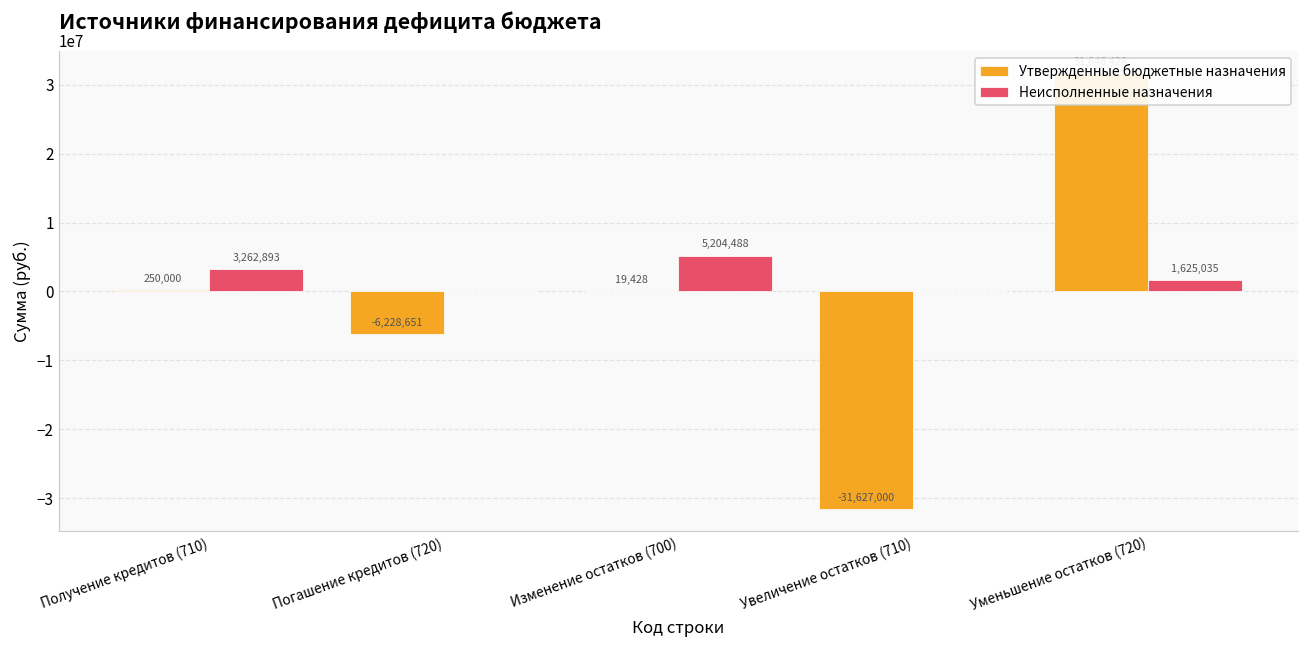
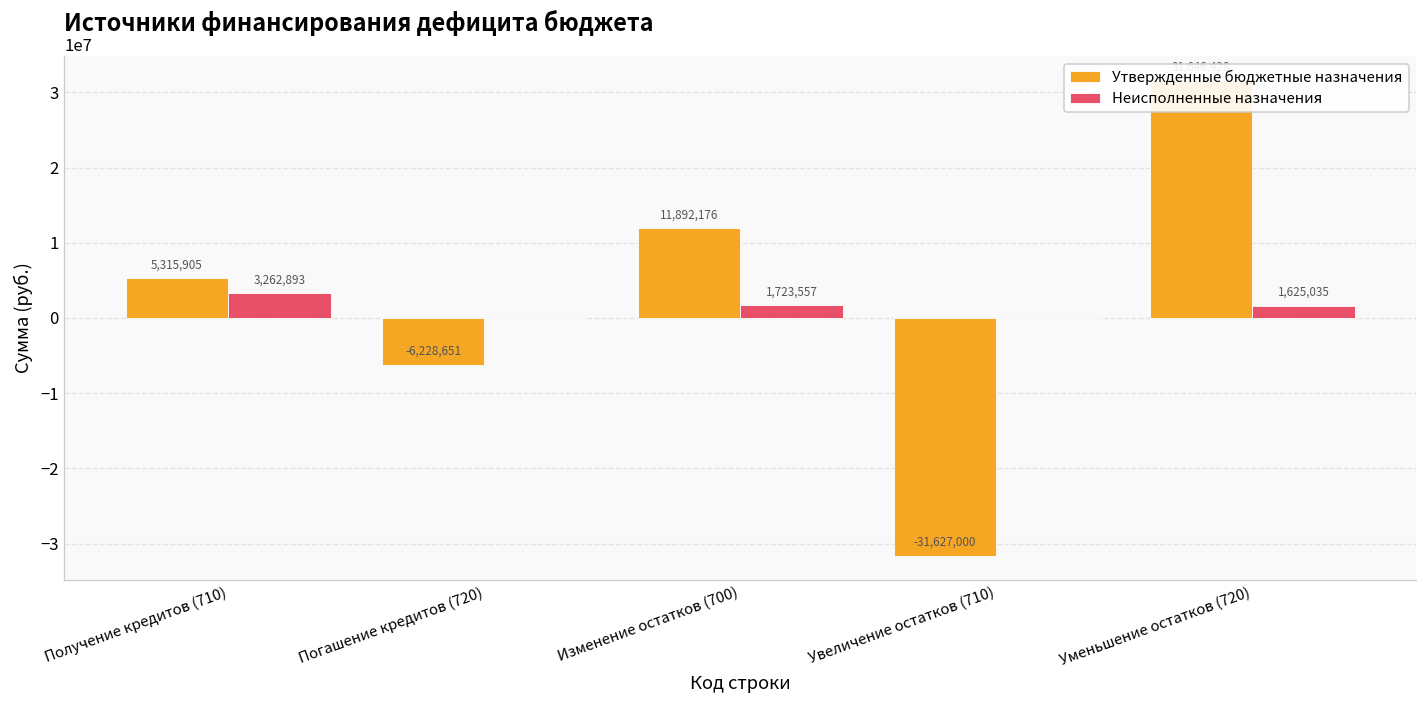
  {
    "Утвержденные бюджетные назначения": {
-     "Получение кредитов (710)": "250,000",
+     "Получение кредитов (710)": "5,315,905",
      "Погашение кредитов (720)": "-6,228,651",
-     "Изменение остатков (700)": "19,428",
+     "Изменение остатков (700)": "11,892,176",
      "Увеличение остатков (710)": "-31,627,000"
    },
    "Неисполненные назначения": {
      "Получение кредитов (710)": "3,262,893",
-     "Изменение остатков (700)": "5,204,488",
+     "Изменение остатков (700)": "1,723,557",
      "Уменьшение остатков (720)": "1,625,035"
    }
  }
